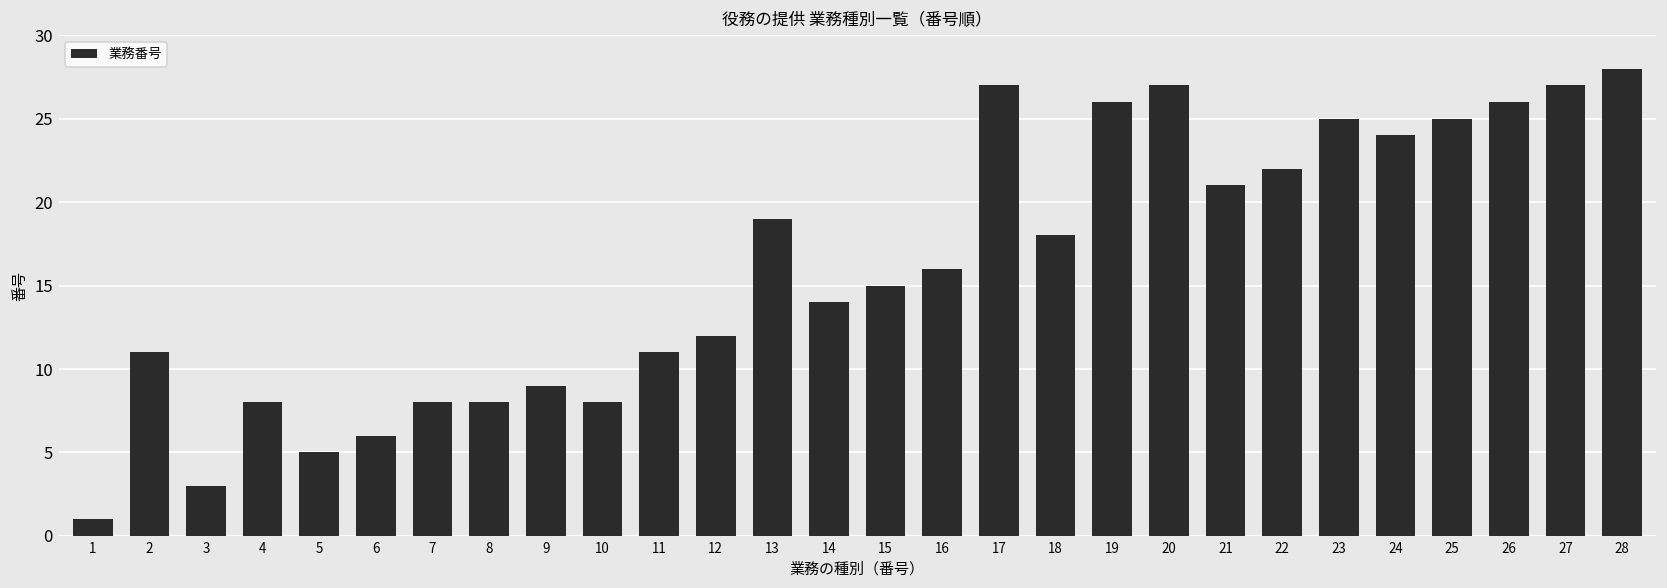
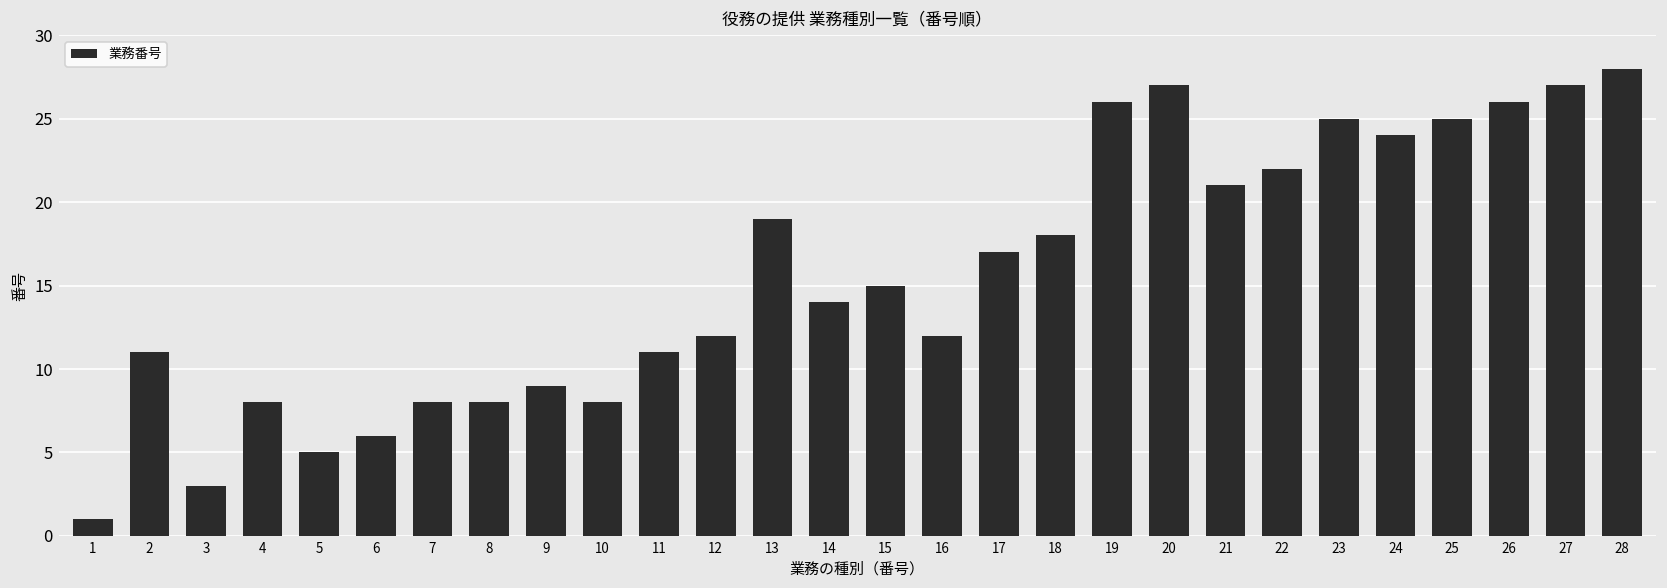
  {
    "1": 1,
    "2": 11,
    "3": 3,
    "4": 8,
    "5": 5,
    "6": 6,
    "7": 8,
    "8": 8,
    "9": 9,
    "10": 8,
    "11": 11,
    "12": 12,
    "13": 19,
    "14": 14,
    "15": 15,
-   "16": 16,
-   "17": 27,
+   "16": 12,
+   "17": 17,
    "18": 18,
    "19": 26,
    "20": 27,
    "21": 21,
    "22": 22,
    "23": 25,
    "24": 24,
    "25": 25,
    "26": 26,
    "27": 27,
    "28": 28
  }
